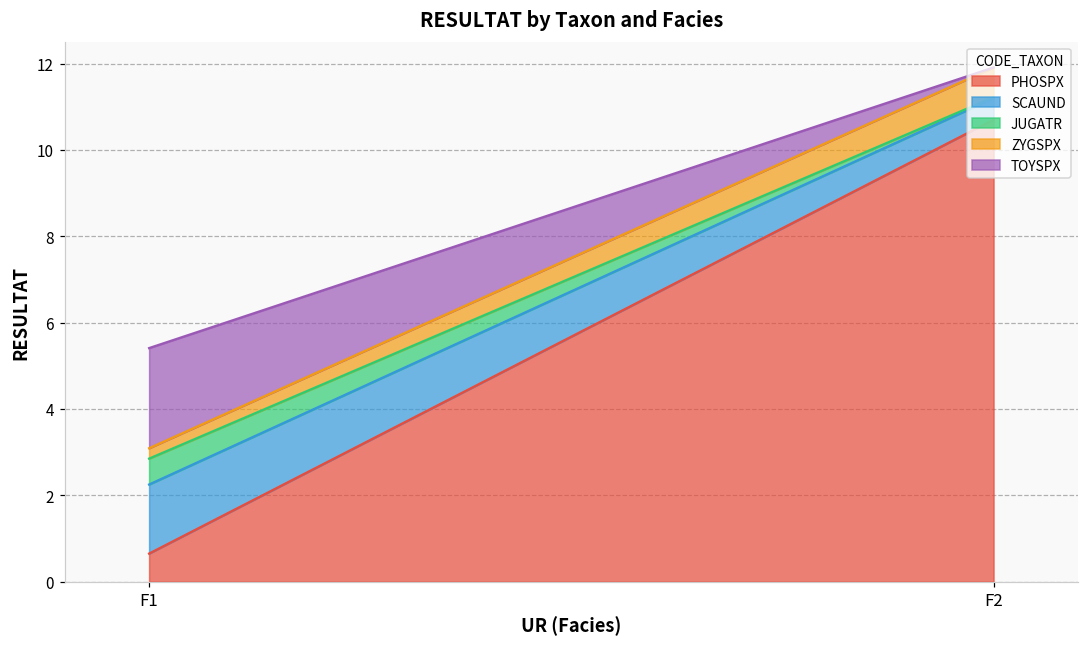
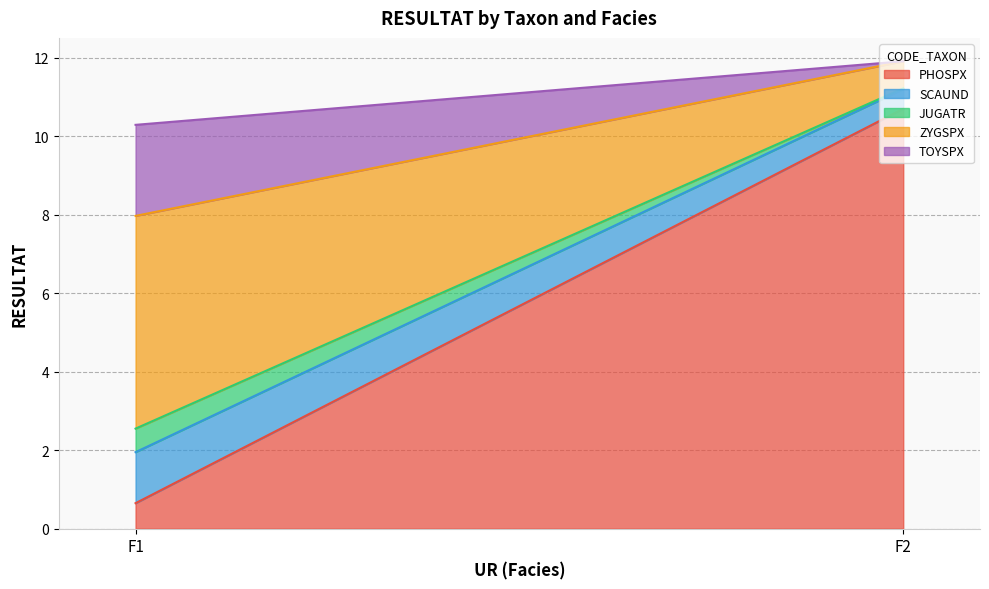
  {
    "PHOSPX": {
      "F1": 0.7
    },
    "SCAUND": {
-     "F1": 1.6
+     "F1": 1.3
    },
    "JUGATR": {
      "F1": 0.6
    },
    "ZYGSPX": {
-     "F1": 0.2
+     "F1": 5.4
    },
    "TOYSPX": {
      "F1": 2.3
    }
  }
